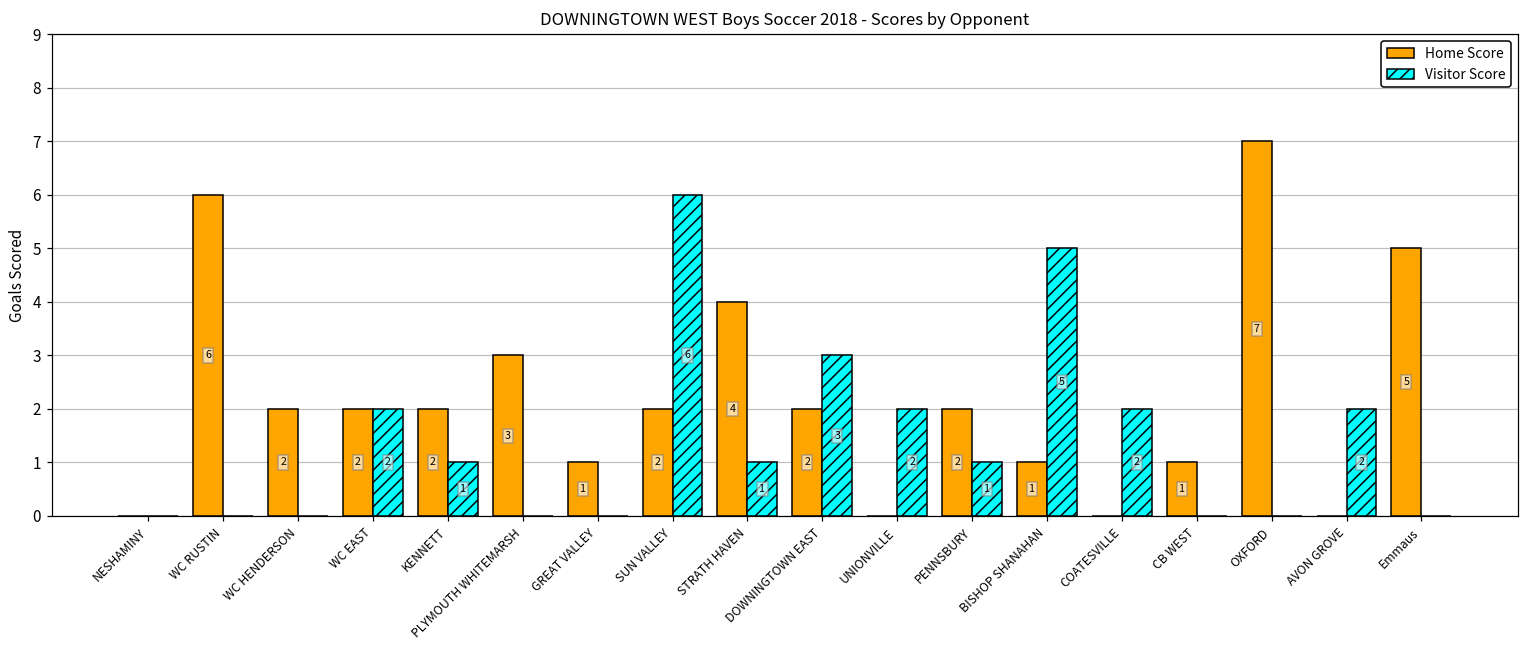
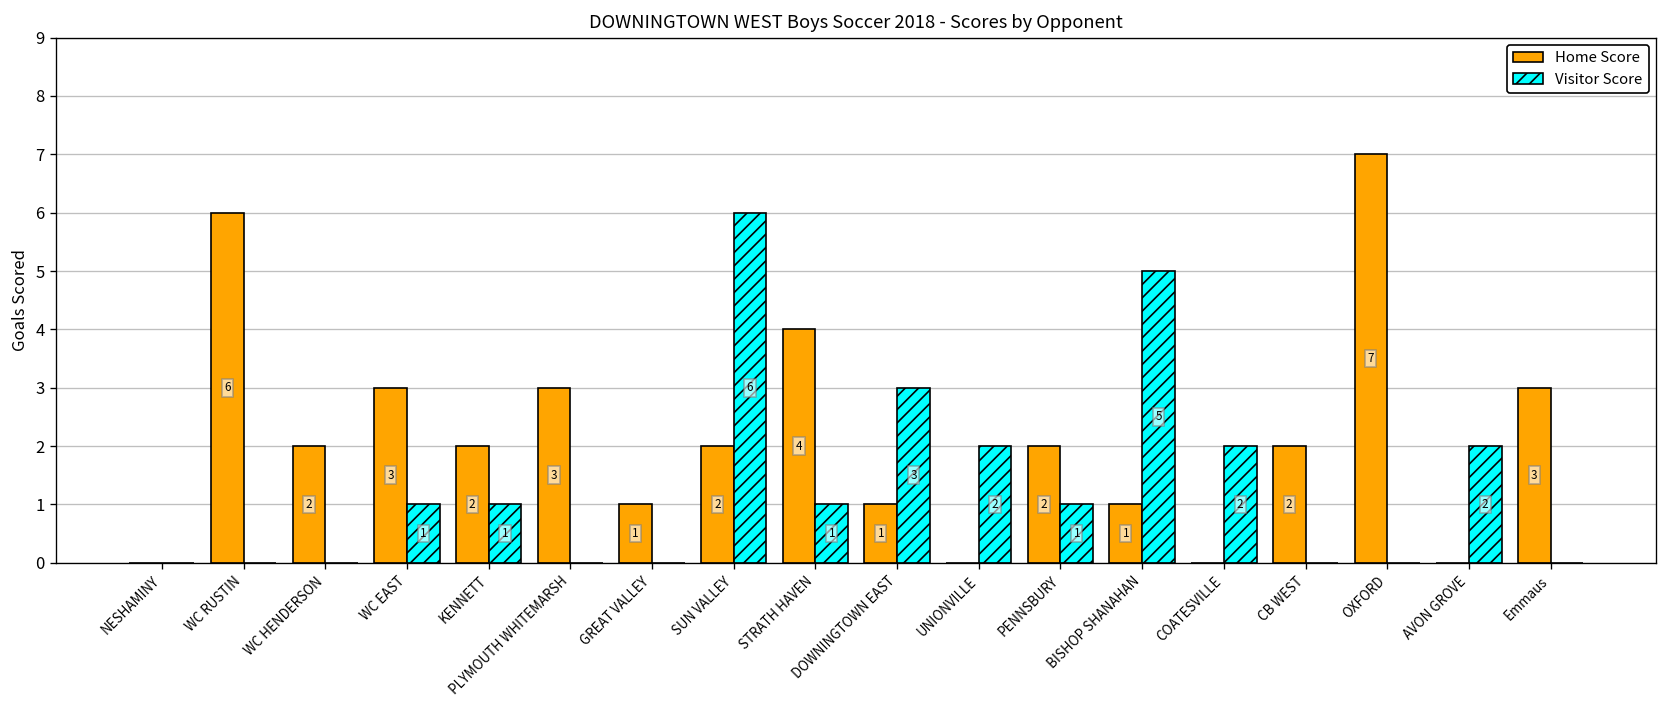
  {
    "Home Score": {
-     "WC EAST": 2,
-     "DOWNINGTOWN EAST": 2,
-     "CB WEST": 1,
-     "Emmaus": 5
+     "WC EAST": 3,
+     "DOWNINGTOWN EAST": 1,
+     "CB WEST": 2,
+     "Emmaus": 3
    },
    "Visitor Score": {
-     "WC EAST": 2
+     "WC EAST": 1
    }
  }
